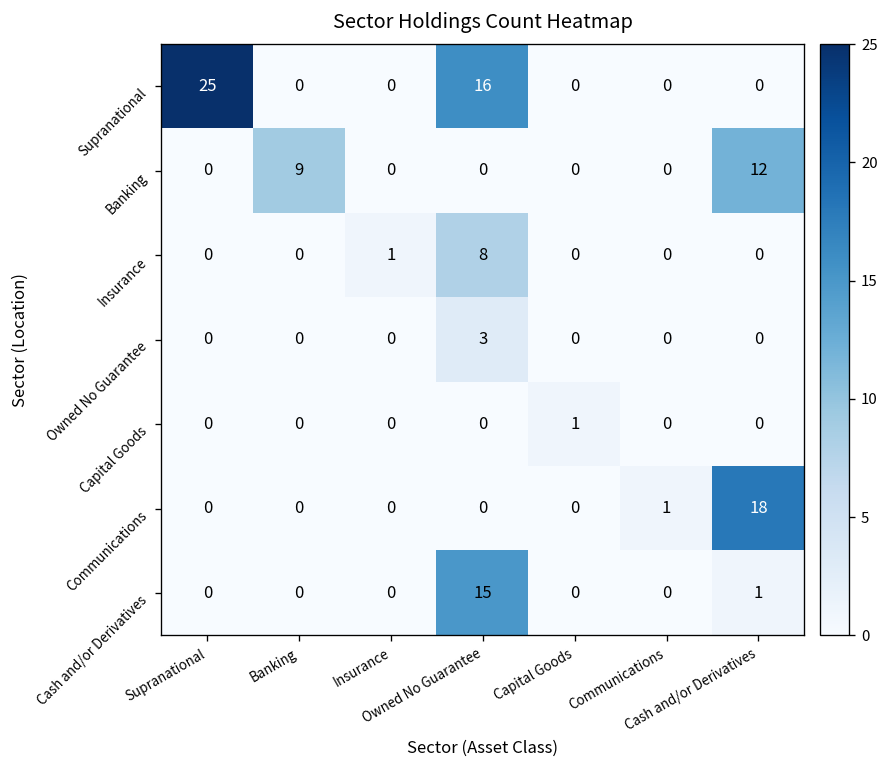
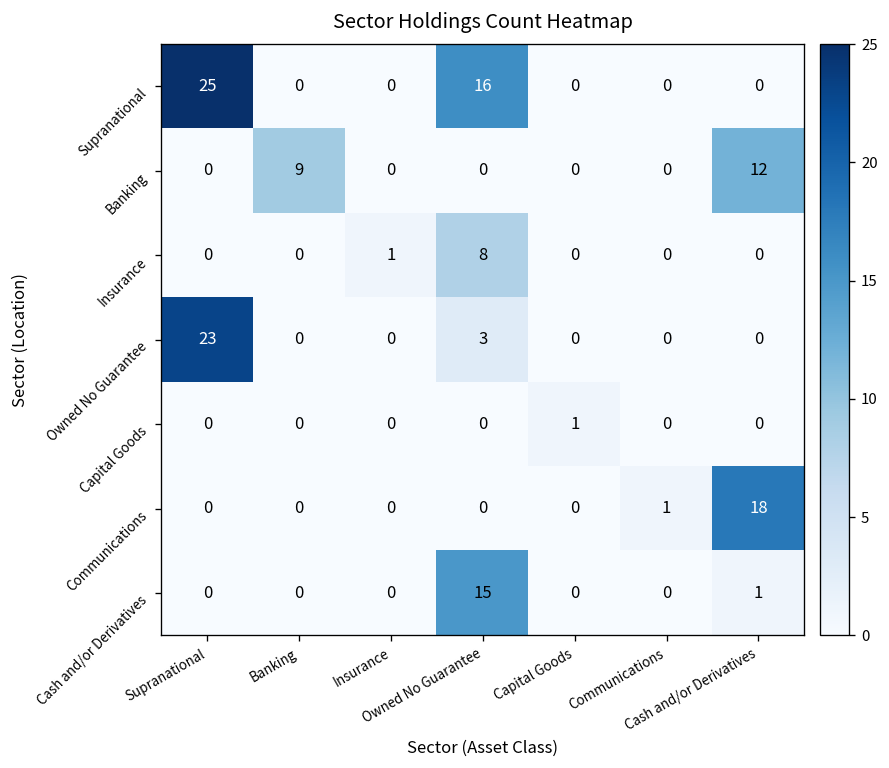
  {
    "Supranational": {
      "Supranational": 25,
      "Banking": 0,
      "Insurance": 0,
      "Owned No Guarantee": 16,
      "Capital Goods": 0,
      "Communications": 0,
      "Cash and/or Derivatives": 0
    },
    "Banking": {
      "Supranational": 0,
      "Banking": 9,
      "Insurance": 0,
      "Owned No Guarantee": 0,
      "Capital Goods": 0,
      "Communications": 0,
      "Cash and/or Derivatives": 12
    },
    "Insurance": {
      "Supranational": 0,
      "Banking": 0,
      "Insurance": 1,
      "Owned No Guarantee": 8,
      "Capital Goods": 0,
      "Communications": 0,
      "Cash and/or Derivatives": 0
    },
    "Owned No Guarantee": {
-     "Supranational": 0,
+     "Supranational": 23,
      "Banking": 0,
      "Insurance": 0,
      "Owned No Guarantee": 3,
      "Capital Goods": 0,
      "Communications": 0,
      "Cash and/or Derivatives": 0
    },
    "Capital Goods": {
      "Supranational": 0,
      "Banking": 0,
      "Insurance": 0,
      "Owned No Guarantee": 0,
      "Capital Goods": 1,
      "Communications": 0,
      "Cash and/or Derivatives": 0
    },
    "Communications": {
      "Supranational": 0,
      "Banking": 0,
      "Insurance": 0,
      "Owned No Guarantee": 0,
      "Capital Goods": 0,
      "Communications": 1,
      "Cash and/or Derivatives": 18
    },
    "Cash and/or Derivatives": {
      "Supranational": 0,
      "Banking": 0,
      "Insurance": 0,
      "Owned No Guarantee": 15,
      "Capital Goods": 0,
      "Communications": 0,
      "Cash and/or Derivatives": 1
    }
  }
